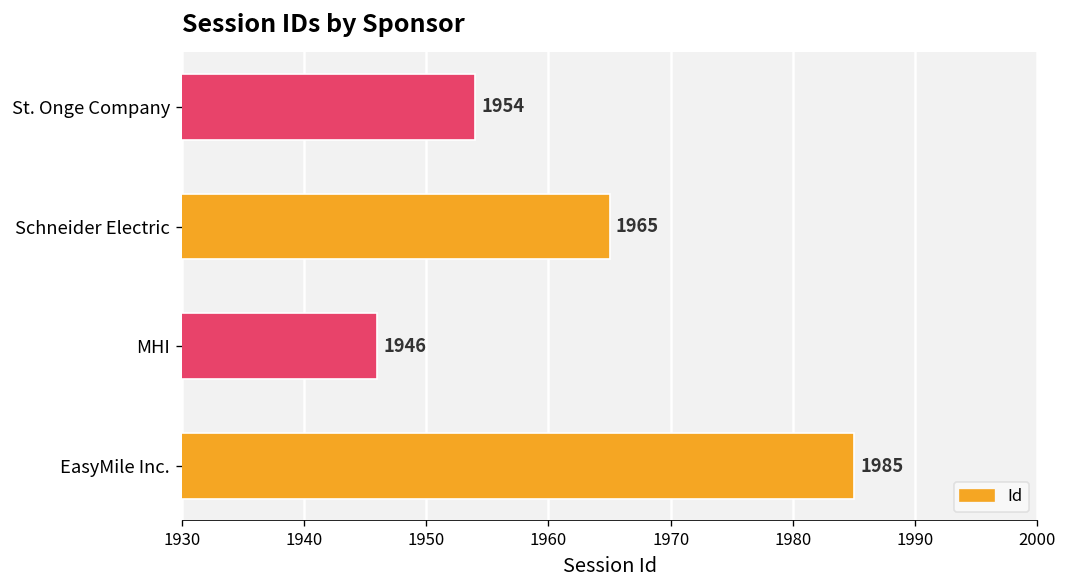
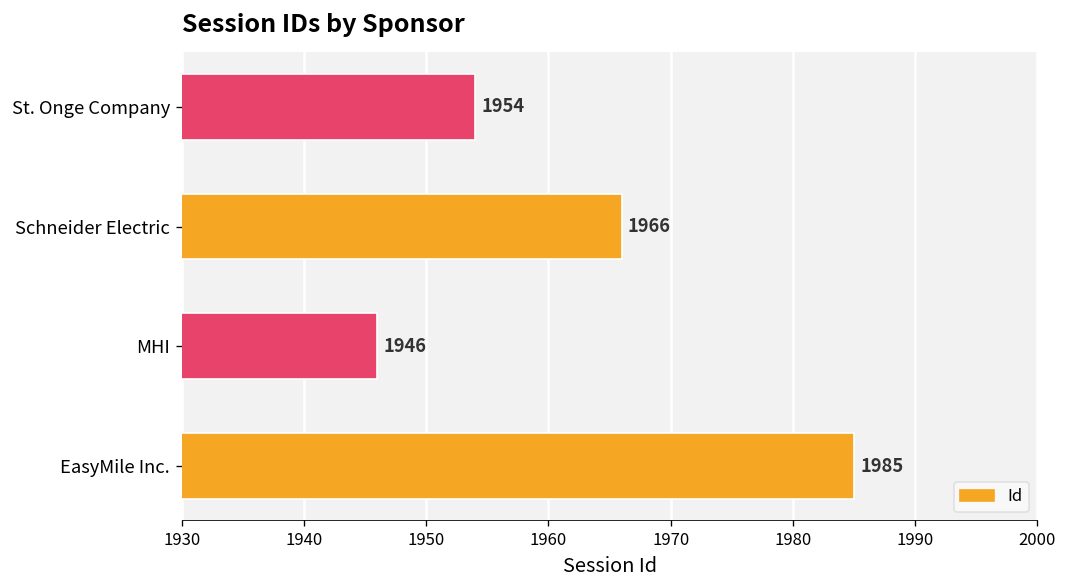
  {
    "St. Onge Company": 1954,
-   "Schneider Electric": 1965,
+   "Schneider Electric": 1966,
    "MHI": 1946,
    "EasyMile Inc.": 1985
  }
